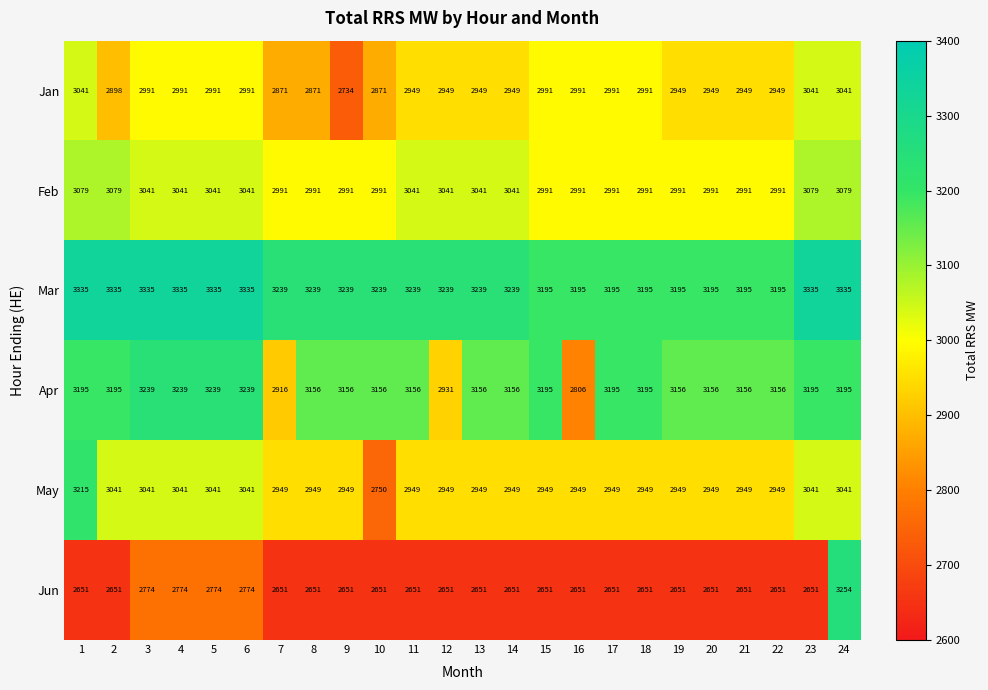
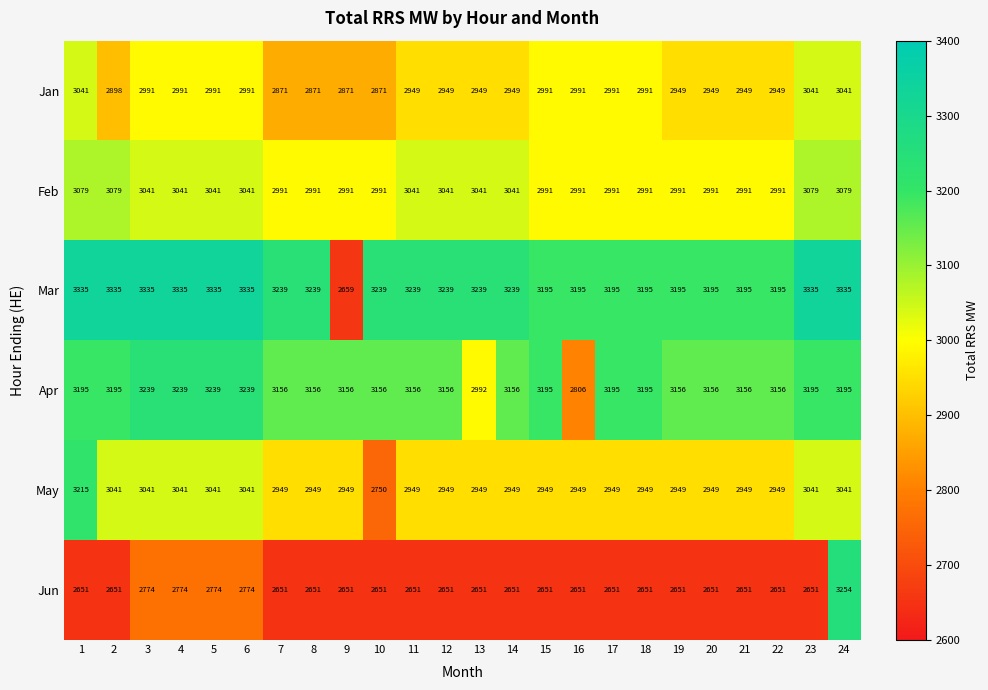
  {
    "Jan": {
      "1": 3041,
      "2": 2898,
      "3": 2991,
      "4": 2991,
      "5": 2991,
      "6": 2991,
      "7": 2871,
      "8": 2871,
-     "9": 2734,
+     "9": 2871,
      "10": 2871,
      "11": 2949,
      "12": 2949,
      "13": 2949,
      "14": 2949,
      "15": 2991,
      "16": 2991,
      "17": 2991,
      "18": 2991,
      "19": 2949,
      "20": 2949,
      "21": 2949,
      "22": 2949,
      "23": 3041,
      "24": 3041
    },
    "Feb": {
      "1": 3079,
      "2": 3079,
      "3": 3041,
      "4": 3041,
      "5": 3041,
      "6": 3041,
      "7": 2991,
      "8": 2991,
      "9": 2991,
      "10": 2991,
      "11": 3041,
      "12": 3041,
      "13": 3041,
      "14": 3041,
      "15": 2991,
      "16": 2991,
      "17": 2991,
      "18": 2991,
      "19": 2991,
      "20": 2991,
      "21": 2991,
      "22": 2991,
      "23": 3079,
      "24": 3079
    },
    "Mar": {
      "1": 3335,
      "2": 3335,
      "3": 3335,
      "4": 3335,
      "5": 3335,
      "6": 3335,
      "7": 3239,
      "8": 3239,
-     "9": 3239,
+     "9": 2659,
      "10": 3239,
      "11": 3239,
      "12": 3239,
      "13": 3239,
      "14": 3239,
      "15": 3195,
      "16": 3195,
      "17": 3195,
      "18": 3195,
      "19": 3195,
      "20": 3195,
      "21": 3195,
      "22": 3195,
      "23": 3335,
      "24": 3335
    },
    "Apr": {
      "1": 3195,
      "2": 3195,
      "3": 3239,
      "4": 3239,
      "5": 3239,
      "6": 3239,
-     "7": 2916,
+     "7": 3156,
      "8": 3156,
      "9": 3156,
      "10": 3156,
      "11": 3156,
-     "12": 2931,
-     "13": 3156,
+     "12": 3156,
+     "13": 2992,
      "14": 3156,
      "15": 3195,
      "16": 2806,
      "17": 3195,
      "18": 3195,
      "19": 3156,
      "20": 3156,
      "21": 3156,
      "22": 3156,
      "23": 3195,
      "24": 3195
    },
    "May": {
      "1": 3215,
      "2": 3041,
      "3": 3041,
      "4": 3041,
      "5": 3041,
      "6": 3041,
      "7": 2949,
      "8": 2949,
      "9": 2949,
      "10": 2750,
      "11": 2949,
      "12": 2949,
      "13": 2949,
      "14": 2949,
      "15": 2949,
      "16": 2949,
      "17": 2949,
      "18": 2949,
      "19": 2949,
      "20": 2949,
      "21": 2949,
      "22": 2949,
      "23": 3041,
      "24": 3041
    },
    "Jun": {
      "1": 2651,
      "2": 2651,
      "3": 2774,
      "4": 2774,
      "5": 2774,
      "6": 2774,
      "7": 2651,
      "8": 2651,
      "9": 2651,
      "10": 2651,
      "11": 2651,
      "12": 2651,
      "13": 2651,
      "14": 2651,
      "15": 2651,
      "16": 2651,
      "17": 2651,
      "18": 2651,
      "19": 2651,
      "20": 2651,
      "21": 2651,
      "22": 2651,
      "23": 2651,
      "24": 3254
    }
  }
